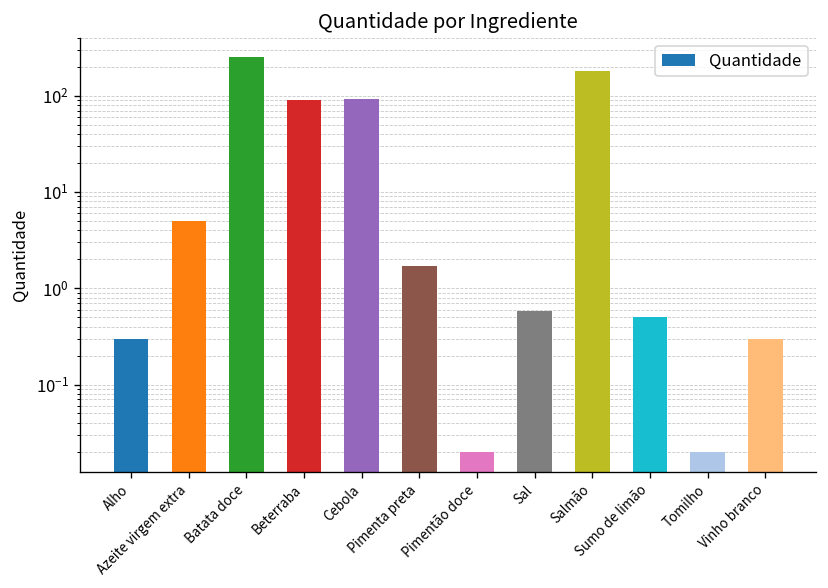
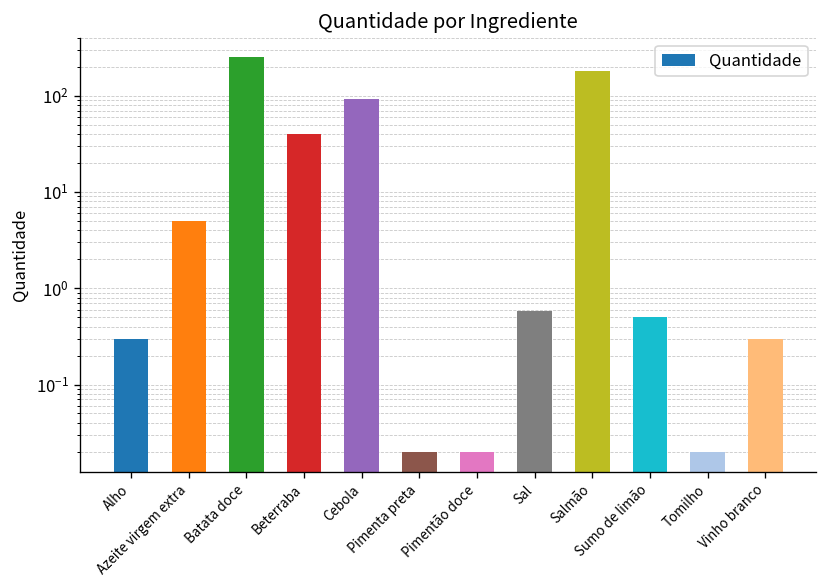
  {
    "Alho": 0.30,
    "Azeite virgem extra": 5,
    "Batata doce": 250,
-   "Beterraba": 90,
+   "Beterraba": 40,
    "Cebola": 90,
-   "Pimenta preta": 1.7,
+   "Pimenta preta": 0.02,
    "Pimentão doce": 0.02,
    "Sal": 0.6,
    "Salmão": 180,
    "Sumo de limão": 0.5,
    "Tomilho": 0.02,
    "Vinho branco": 0.30
  }
